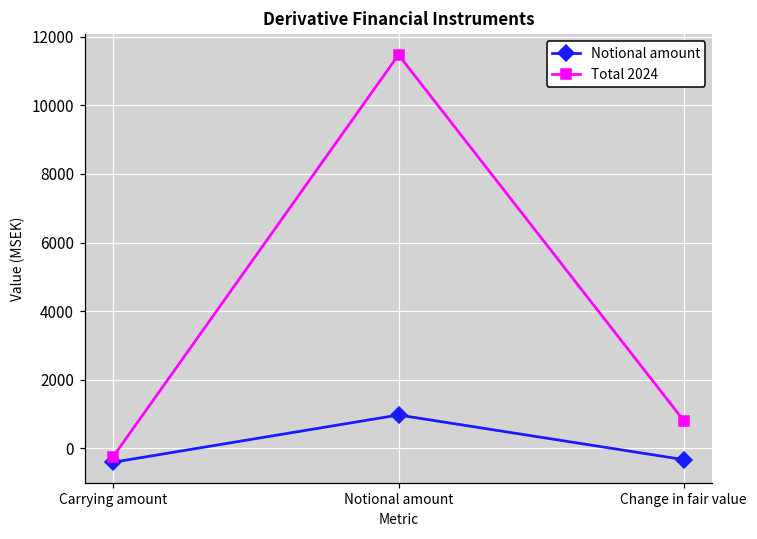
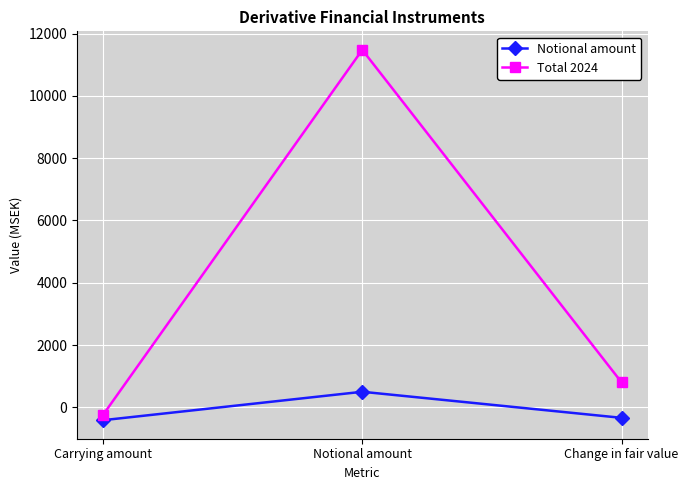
  {
    "Notional amount": {
      "Carrying amount": -400,
-     "Notional amount": 1000,
+     "Notional amount": 500,
      "Change in fair value": -300
    },
    "Total 2024": {
      "Carrying amount": -200,
      "Notional amount": 11500,
      "Change in fair value": 800
    }
  }
